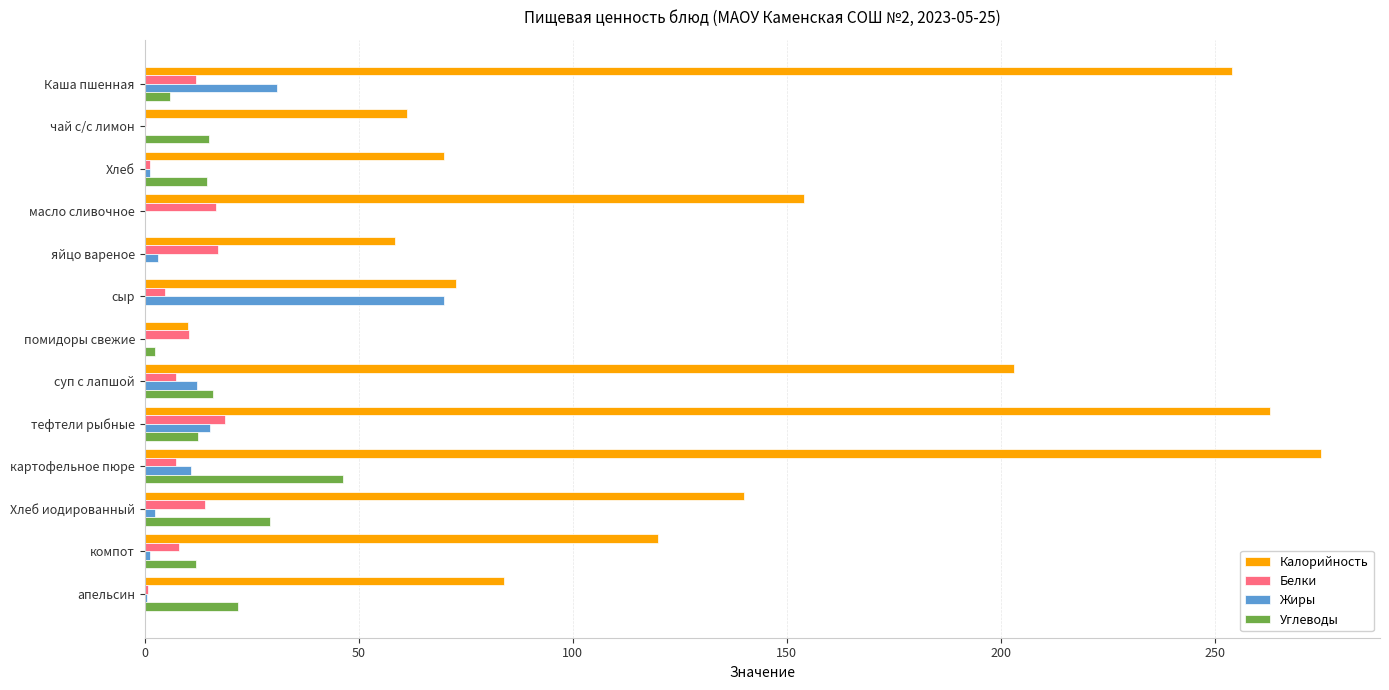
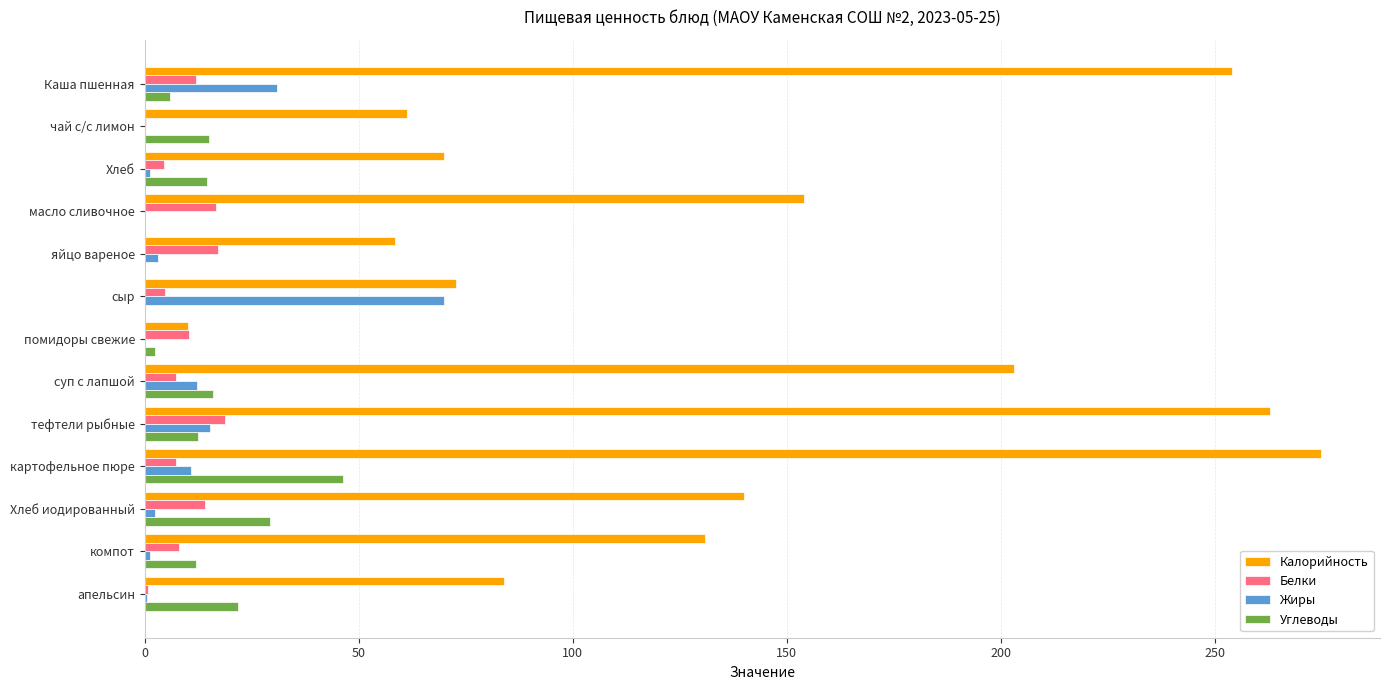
  {
    "Калорийность": {
      "Каша пшенная": 254,
      "чай с/с лимон": 61,
      "Хлеб": 70,
      "масло сливочное": 154,
      "яйцо вареное": 59,
      "сыр": 73,
      "помидоры свежие": 10,
      "суп с лапшой": 203,
      "тефтели рыбные": 263,
      "картофельное пюре": 275,
      "Хлеб иодированный": 140,
-     "компот": 120,
+     "компот": 131,
      "апельсин": 84
    },
    "Белки": {
      "Каша пшенная": 12,
-     "Хлеб": 1,
+     "Хлеб": 5,
      "масло сливочное": 17,
      "яйцо вареное": 17,
      "сыр": 5,
      "помидоры свежие": 10,
      "суп с лапшой": 7,
      "тефтели рыбные": 19,
      "картофельное пюре": 7,
      "Хлеб иодированный": 14,
      "компот": 8,
      "апельсин": 1
    },
    "Жиры": {
      "Каша пшенная": 31,
      "Хлеб": 1,
      "яйцо вареное": 3,
      "сыр": 70,
      "суп с лапшой": 12,
      "тефтели рыбные": 15,
      "картофельное пюре": 11,
      "Хлеб иодированный": 2,
      "компот": 1,
      "апельсин": 1
    },
    "Углеводы": {
      "Каша пшенная": 6,
      "чай с/с лимон": 15,
      "Хлеб": 15,
      "яйцо вареное": 0,
      "сыр": 0,
      "помидоры свежие": 3,
      "суп с лапшой": 16,
      "тефтели рыбные": 12,
      "картофельное пюре": 46,
      "Хлеб иодированный": 29,
      "компот": 12,
      "апельсин": 22
    }
  }
